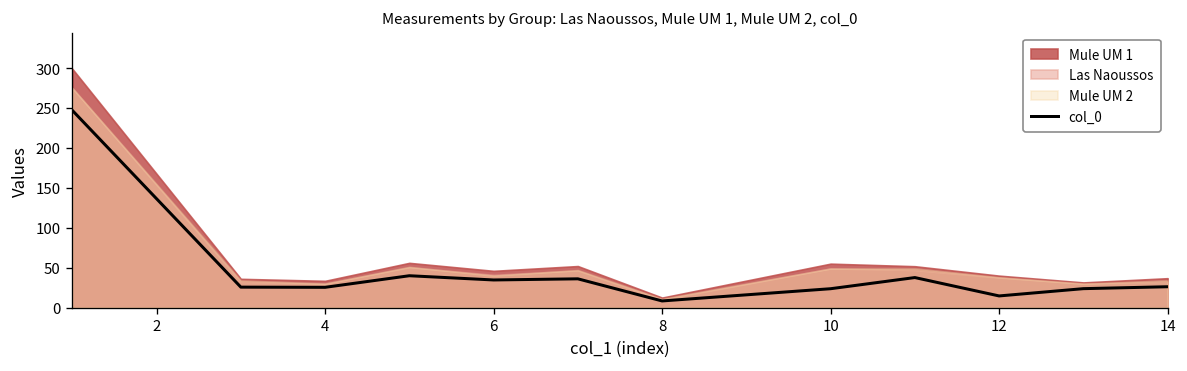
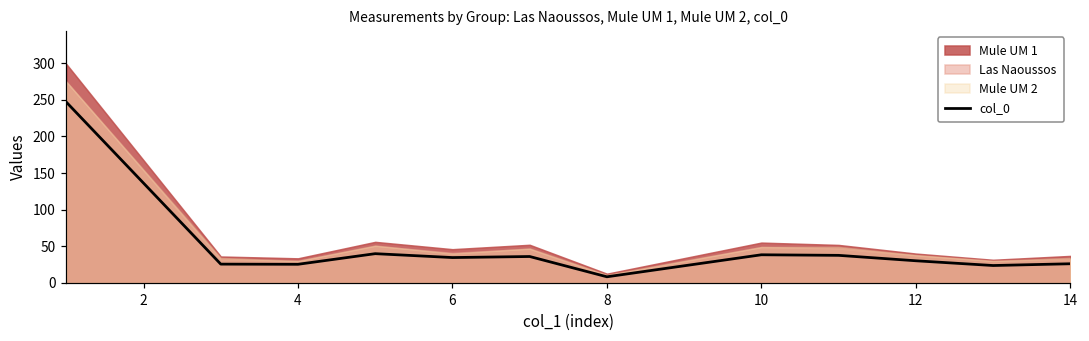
  {
    "col_0": {
      "4": 30,
      "6": 30,
-     "10": 20,
-     "12": 10,
+     "10": 40,
+     "12": 30,
      "14": 30
    },
    "Mule UM 1": {
      "6": 50,
      "10": 60
    }
  }
